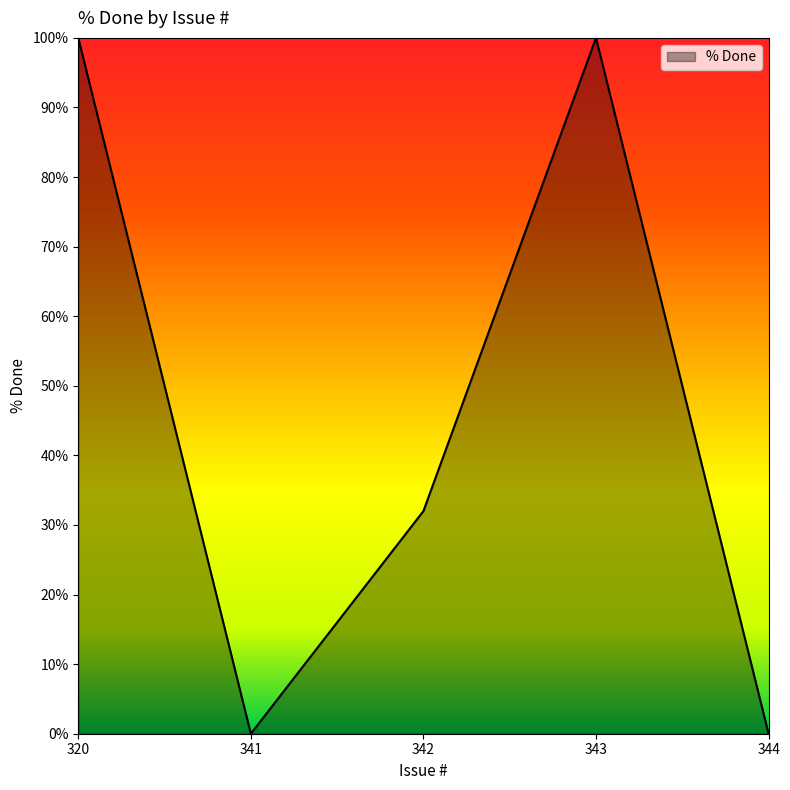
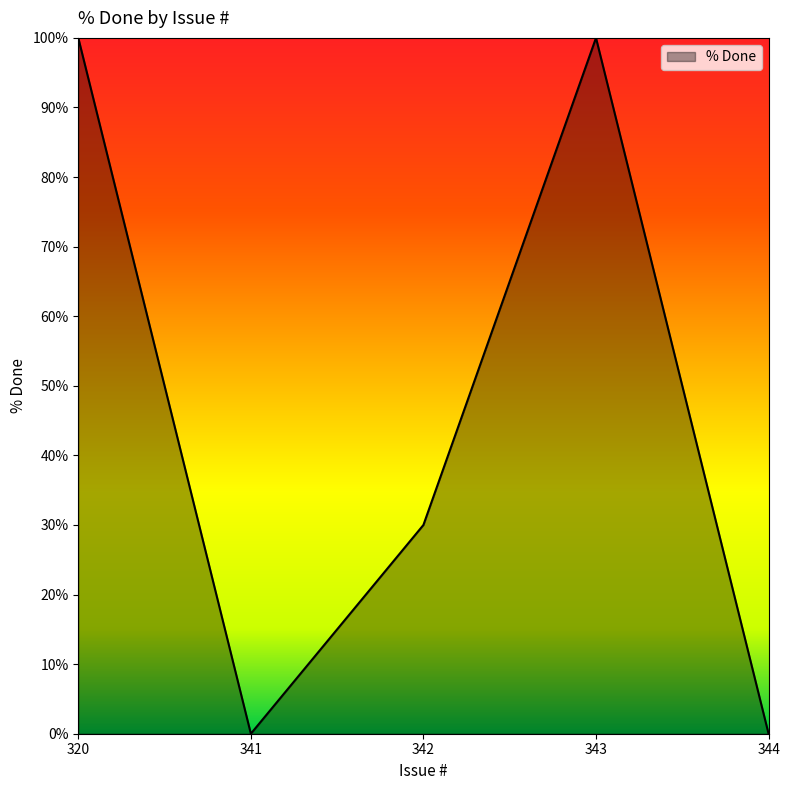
  {
    "320": "100%",
    "341": "0%",
-   "342": "32%",
+   "342": "30%",
    "343": "100%",
    "344": "0%"
  }
